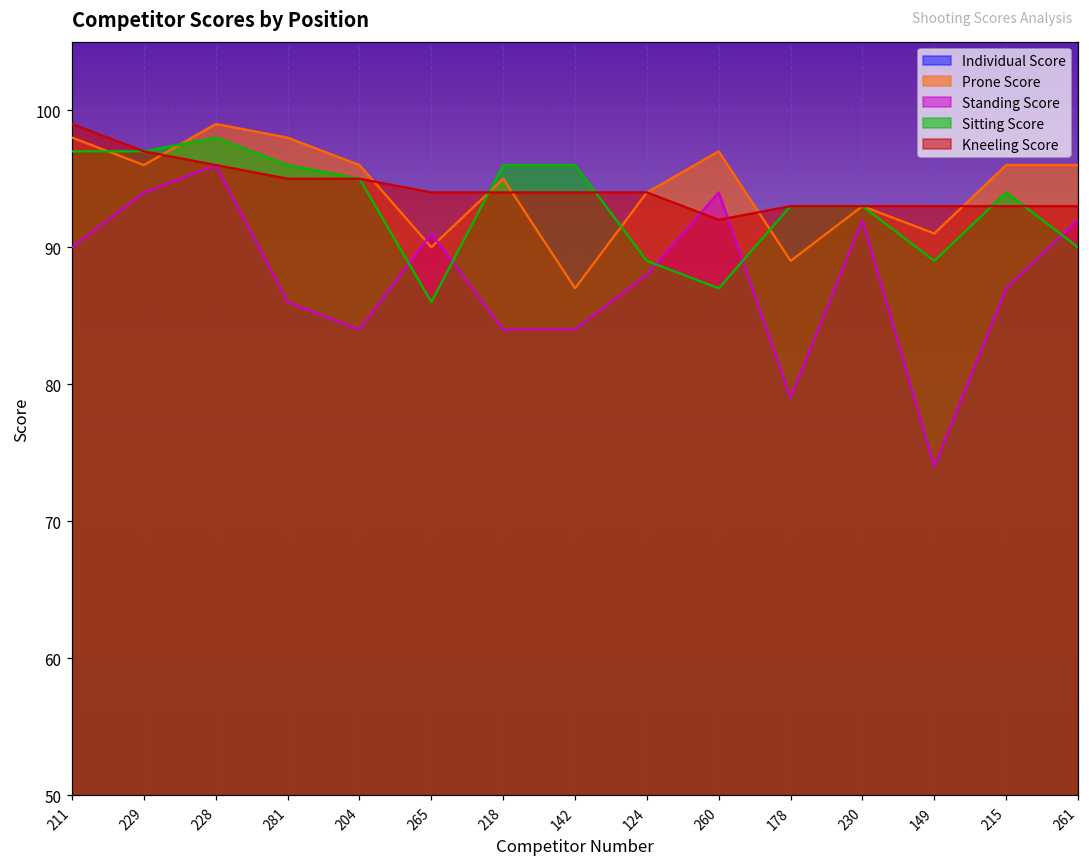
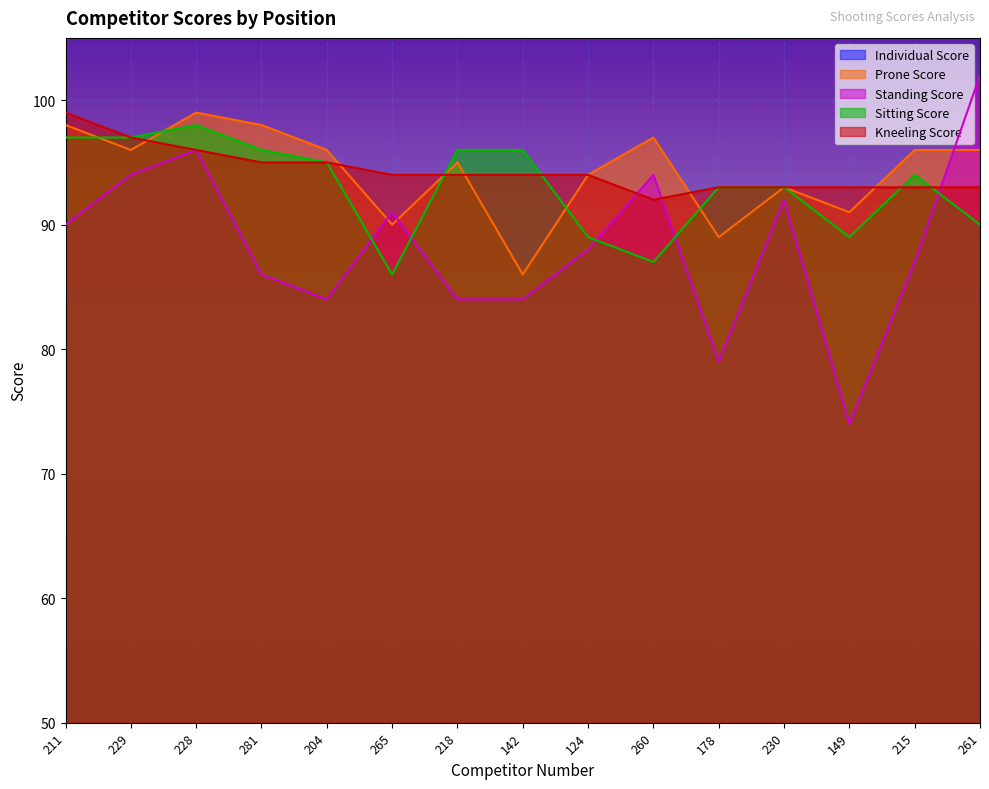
  {
    "Prone Score": {
      "211": 98,
      "229": 96,
      "228": 99,
      "281": 98,
      "204": 96,
      "265": 90,
      "218": 95,
-     "142": 87,
+     "142": 86,
      "260": 97,
      "178": 89,
      "149": 91,
      "215": 96,
      "261": 96
    },
    "Standing Score": {
      "211": 90,
      "229": 94,
      "281": 86,
      "204": 84,
      "265": 91,
      "218": 84,
      "142": 84,
      "124": 88,
      "260": 94,
      "178": 79,
      "230": 92,
      "149": 74,
      "215": 87,
-     "261": 92
+     "261": 102
    },
    "Sitting Score": {
      "211": 97,
      "228": 98,
      "281": 96,
      "265": 86,
      "218": 96,
      "142": 96,
      "124": 89,
      "260": 87,
      "149": 89,
      "215": 94,
      "261": 90
    },
    "Kneeling Score": {
      "211": 99,
      "281": 95,
      "265": 94,
      "218": 94,
      "142": 94,
      "260": 92,
      "149": 93,
      "215": 93,
      "261": 93
    }
  }
